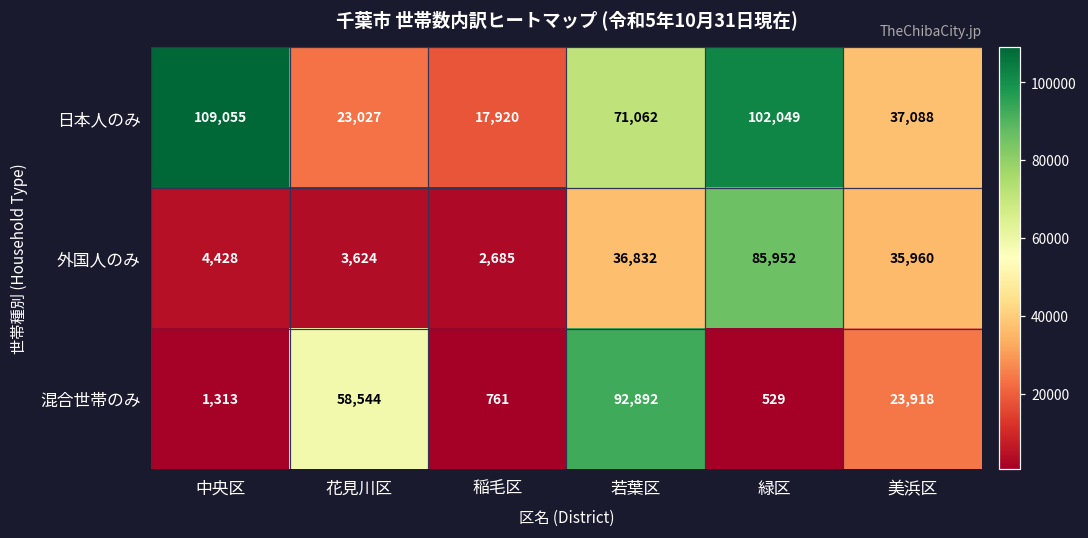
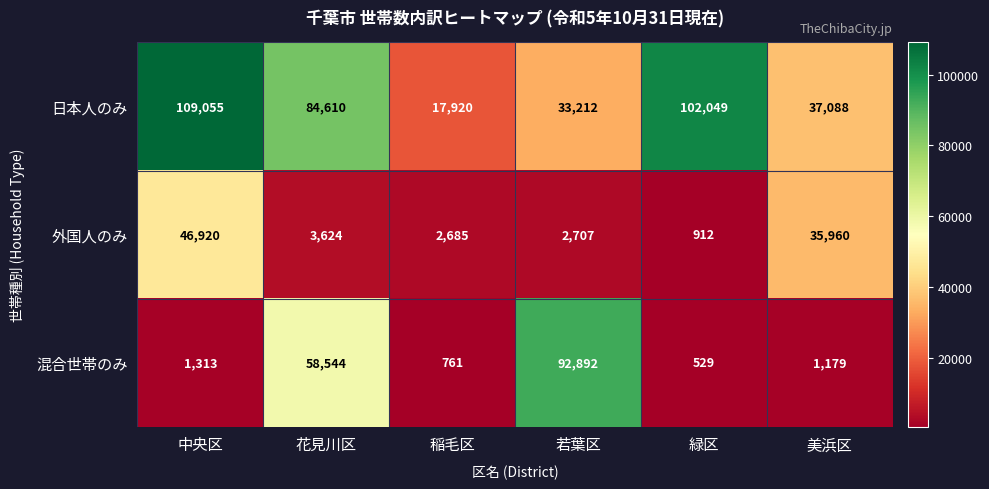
  {
    "日本人のみ": {
      "中央区": "109,055",
-     "花見川区": "23,027",
+     "花見川区": "84,610",
      "稲毛区": "17,920",
-     "若葉区": "71,062",
+     "若葉区": "33,212",
      "緑区": "102,049",
      "美浜区": "37,088"
    },
    "外国人のみ": {
-     "中央区": "4,428",
+     "中央区": "46,920",
      "花見川区": "3,624",
      "稲毛区": "2,685",
-     "若葉区": "36,832",
-     "緑区": "85,952",
+     "若葉区": "2,707",
+     "緑区": "912",
      "美浜区": "35,960"
    },
    "混合世帯のみ": {
      "中央区": "1,313",
      "花見川区": "58,544",
      "稲毛区": "761",
      "若葉区": "92,892",
      "緑区": "529",
-     "美浜区": "23,918"
+     "美浜区": "1,179"
    }
  }
